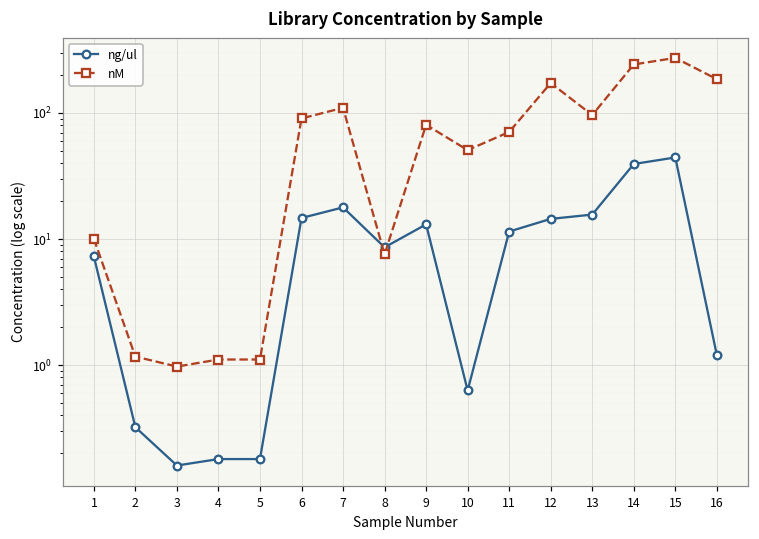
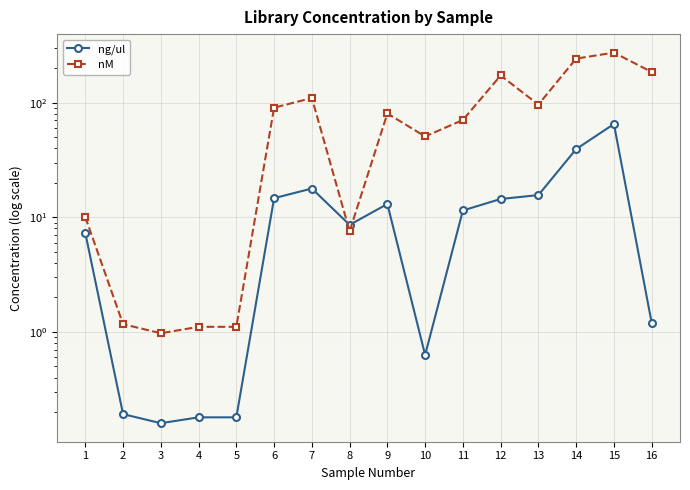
  {
    "ng/ul": {
      "1": 7,
-     "2": 0.32,
+     "2": 0.19,
      "3": 0.16,
      "4": 0.18,
      "5": 0.18,
      "6": 15,
      "7": 18,
      "8": 9,
      "9": 13,
      "10": 0.6,
      "11": 11,
      "12": 14,
      "13": 16,
      "14": 39,
-     "15": 44,
+     "15": 70,
      "16": 1.2
    },
    "nM": {
      "1": 10,
      "2": 1.2,
      "3": 1.0,
      "4": 1.1,
      "5": 1.1,
      "6": 90,
      "7": 110,
      "8": 8,
      "9": 80,
      "10": 50,
      "11": 70,
      "12": 170,
      "13": 100,
      "14": 240,
      "15": 270,
      "16": 190
    }
  }
